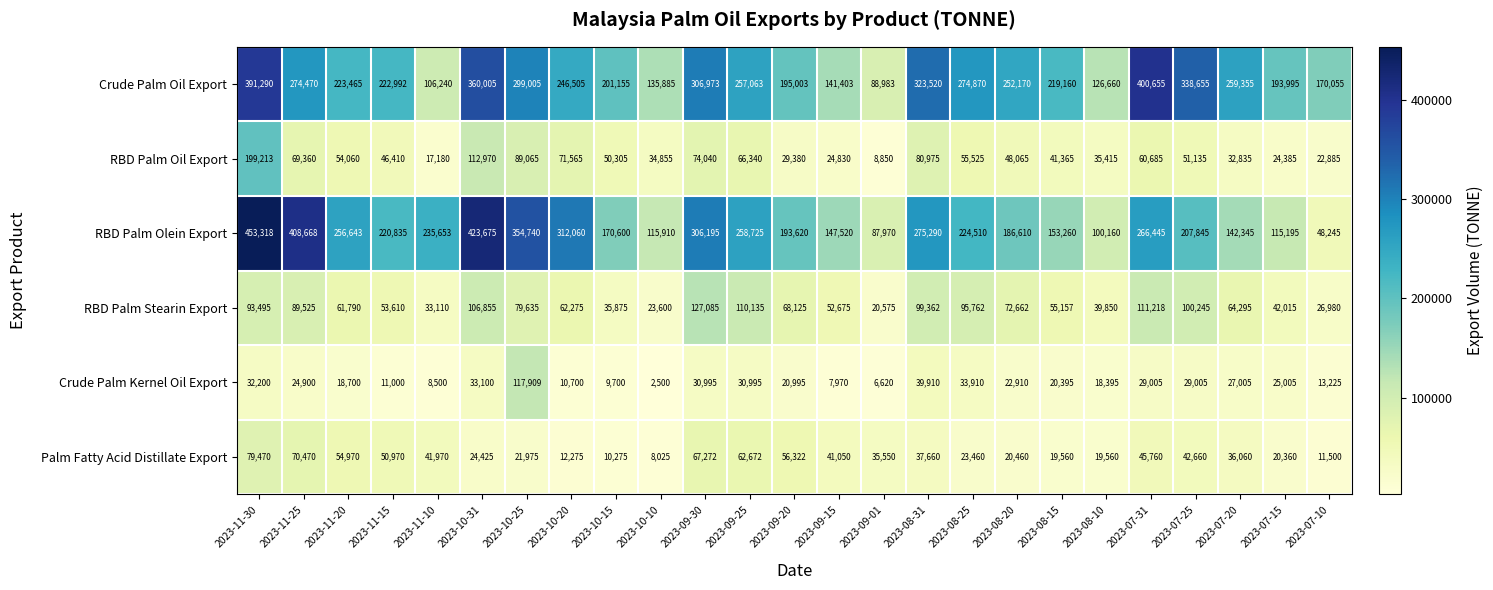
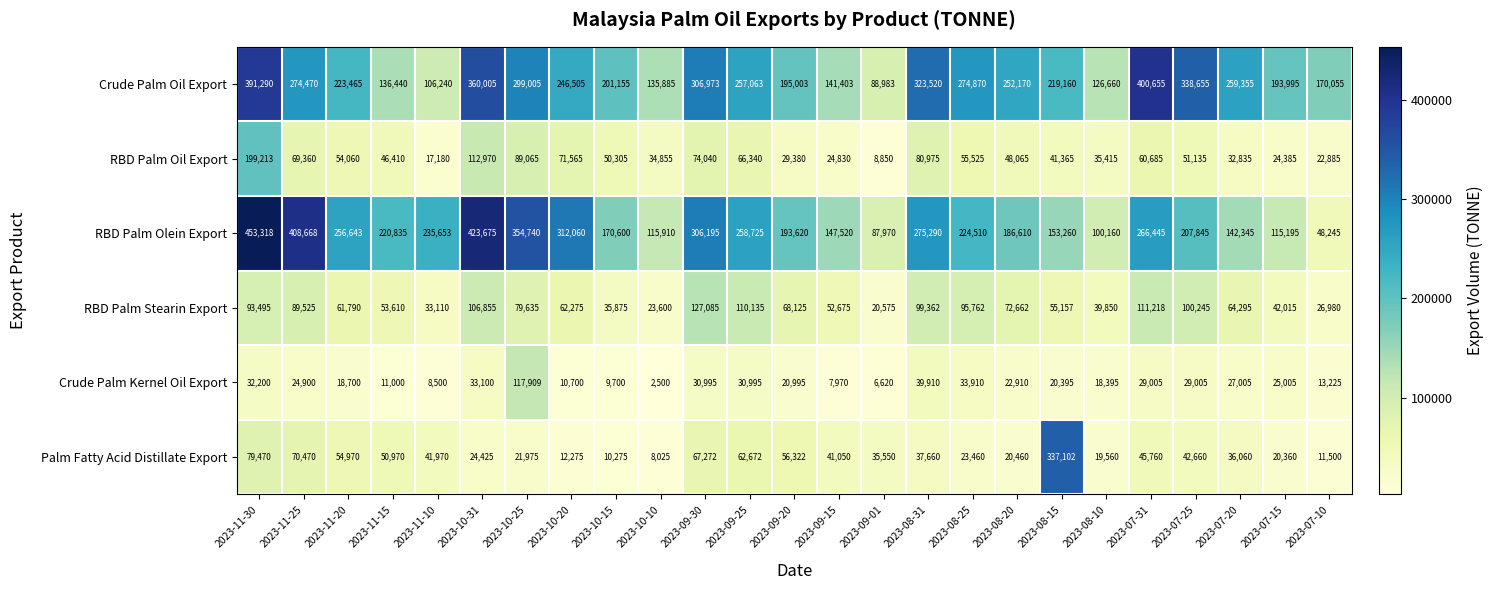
  {
    "Crude Palm Oil Export": {
      "2023-11-30": "391,290",
      "2023-11-25": "274,470",
      "2023-11-20": "223,465",
-     "2023-11-15": "222,992",
+     "2023-11-15": "136,440",
      "2023-11-10": "106,240",
      "2023-10-31": "360,005",
      "2023-10-25": "299,005",
      "2023-10-20": "246,505",
      "2023-10-15": "201,155",
      "2023-10-10": "135,885",
      "2023-09-30": "306,973",
      "2023-09-25": "257,063",
      "2023-09-20": "195,003",
      "2023-09-15": "141,403",
      "2023-09-01": "88,983",
      "2023-08-31": "323,520",
      "2023-08-25": "274,870",
      "2023-08-20": "252,170",
      "2023-08-15": "219,160",
      "2023-08-10": "126,660",
      "2023-07-31": "400,655",
      "2023-07-25": "338,655",
      "2023-07-20": "259,355",
      "2023-07-15": "193,995",
      "2023-07-10": "170,055"
    },
    "RBD Palm Oil Export": {
      "2023-11-30": "199,213",
      "2023-11-25": "69,360",
      "2023-11-20": "54,060",
      "2023-11-15": "46,410",
      "2023-11-10": "17,180",
      "2023-10-31": "112,970",
      "2023-10-25": "89,065",
      "2023-10-20": "71,565",
      "2023-10-15": "50,305",
      "2023-10-10": "34,855",
      "2023-09-30": "74,040",
      "2023-09-25": "66,340",
      "2023-09-20": "29,380",
      "2023-09-15": "24,830",
      "2023-09-01": "8,850",
      "2023-08-31": "80,975",
      "2023-08-25": "55,525",
      "2023-08-20": "48,065",
      "2023-08-15": "41,365",
      "2023-08-10": "35,415",
      "2023-07-31": "60,685",
      "2023-07-25": "51,135",
      "2023-07-20": "32,835",
      "2023-07-15": "24,385",
      "2023-07-10": "22,885"
    },
    "RBD Palm Olein Export": {
      "2023-11-30": "453,318",
      "2023-11-25": "408,668",
      "2023-11-20": "256,643",
      "2023-11-15": "220,835",
      "2023-11-10": "235,653",
      "2023-10-31": "423,675",
      "2023-10-25": "354,740",
      "2023-10-20": "312,060",
      "2023-10-15": "170,600",
      "2023-10-10": "115,910",
      "2023-09-30": "306,195",
      "2023-09-25": "258,725",
      "2023-09-20": "193,620",
      "2023-09-15": "147,520",
      "2023-09-01": "87,970",
      "2023-08-31": "275,290",
      "2023-08-25": "224,510",
      "2023-08-20": "186,610",
      "2023-08-15": "153,260",
      "2023-08-10": "100,160",
      "2023-07-31": "266,445",
      "2023-07-25": "207,845",
      "2023-07-20": "142,345",
      "2023-07-15": "115,195",
      "2023-07-10": "48,245"
    },
    "RBD Palm Stearin Export": {
      "2023-11-30": "93,495",
      "2023-11-25": "89,525",
      "2023-11-20": "61,790",
      "2023-11-15": "53,610",
      "2023-11-10": "33,110",
      "2023-10-31": "106,855",
      "2023-10-25": "79,635",
      "2023-10-20": "62,275",
      "2023-10-15": "35,875",
      "2023-10-10": "23,600",
      "2023-09-30": "127,085",
      "2023-09-25": "110,135",
      "2023-09-20": "68,125",
      "2023-09-15": "52,675",
      "2023-09-01": "20,575",
      "2023-08-31": "99,362",
      "2023-08-25": "95,762",
      "2023-08-20": "72,662",
      "2023-08-15": "55,157",
      "2023-08-10": "39,850",
      "2023-07-31": "111,218",
      "2023-07-25": "100,245",
      "2023-07-20": "64,295",
      "2023-07-15": "42,015",
      "2023-07-10": "26,980"
    },
    "Crude Palm Kernel Oil Export": {
      "2023-11-30": "32,200",
      "2023-11-25": "24,900",
      "2023-11-20": "18,700",
      "2023-11-15": "11,000",
      "2023-11-10": "8,500",
      "2023-10-31": "33,100",
      "2023-10-25": "117,909",
      "2023-10-20": "10,700",
      "2023-10-15": "9,700",
      "2023-10-10": "2,500",
      "2023-09-30": "30,995",
      "2023-09-25": "30,995",
      "2023-09-20": "20,995",
      "2023-09-15": "7,970",
      "2023-09-01": "6,620",
      "2023-08-31": "39,910",
      "2023-08-25": "33,910",
      "2023-08-20": "22,910",
      "2023-08-15": "20,395",
      "2023-08-10": "18,395",
      "2023-07-31": "29,005",
      "2023-07-25": "29,005",
      "2023-07-20": "27,005",
      "2023-07-15": "25,005",
      "2023-07-10": "13,225"
    },
    "Palm Fatty Acid Distillate Export": {
      "2023-11-30": "79,470",
      "2023-11-25": "70,470",
      "2023-11-20": "54,970",
      "2023-11-15": "50,970",
      "2023-11-10": "41,970",
      "2023-10-31": "24,425",
      "2023-10-25": "21,975",
      "2023-10-20": "12,275",
      "2023-10-15": "10,275",
      "2023-10-10": "8,025",
      "2023-09-30": "67,272",
      "2023-09-25": "62,672",
      "2023-09-20": "56,322",
      "2023-09-15": "41,050",
      "2023-09-01": "35,550",
      "2023-08-31": "37,660",
      "2023-08-25": "23,460",
      "2023-08-20": "20,460",
-     "2023-08-15": "19,560",
+     "2023-08-15": "337,102",
      "2023-08-10": "19,560",
      "2023-07-31": "45,760",
      "2023-07-25": "42,660",
      "2023-07-20": "36,060",
      "2023-07-15": "20,360",
      "2023-07-10": "11,500"
    }
  }
